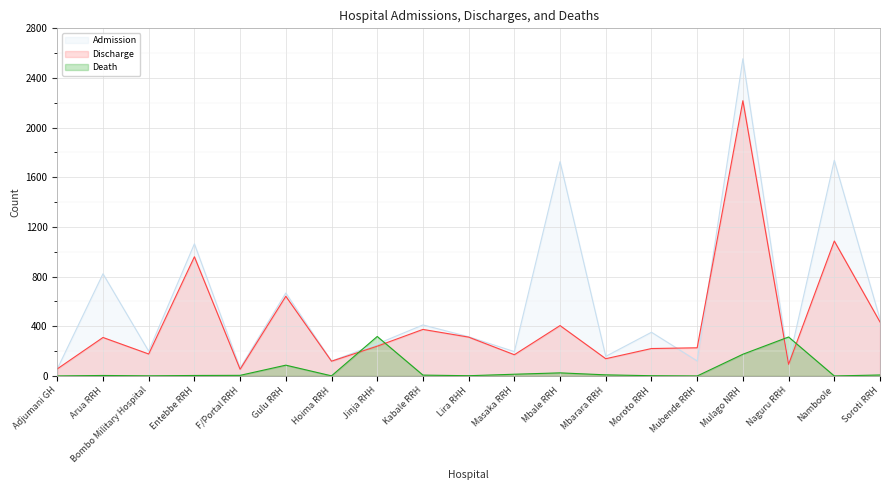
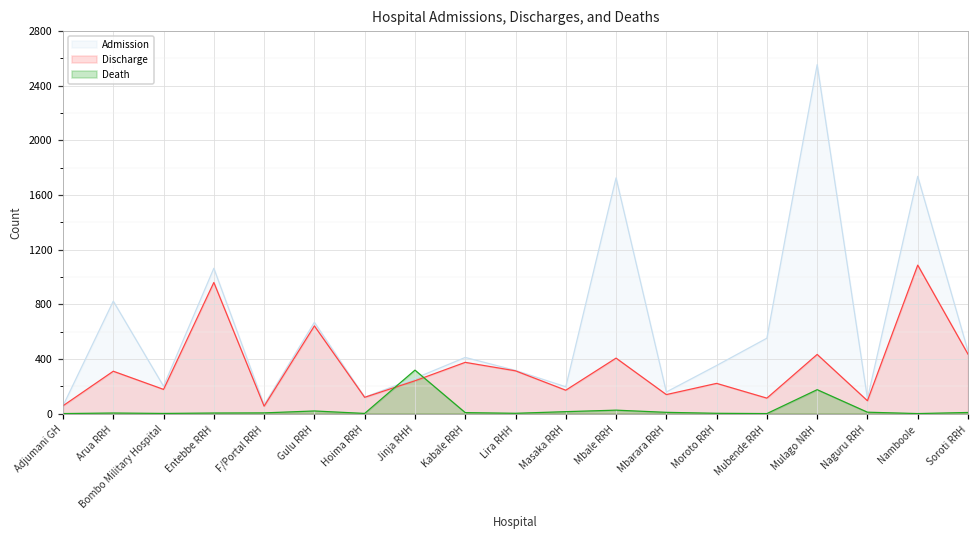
  {
    "Admission": {
      "Arua RRH": 820,
      "Bombo Military Hospital": 200,
      "Entebbe RRH": 1060,
      "Gulu RRH": 670,
      "Kabale RRH": 410,
      "Masaka RRH": 200,
      "Mbale RRH": 1730,
      "Moroto RRH": 350,
-     "Mubende RRH": 120,
+     "Mubende RRH": 550,
      "Mulago NRH": 2560,
      "Namboole": 1740,
      "Soroti RRH": 460
    },
    "Discharge": {
      "Arua RRH": 310,
      "Bombo Military Hospital": 180,
      "Entebbe RRH": 960,
      "Gulu RRH": 640,
      "Kabale RRH": 380,
      "Masaka RRH": 170,
      "Mbale RRH": 410,
      "Moroto RRH": 220,
-     "Mubende RRH": 230,
-     "Mulago NRH": 2220,
+     "Mubende RRH": 110,
+     "Mulago NRH": 430,
      "Namboole": 1090,
      "Soroti RRH": 440
    },
    "Death": {
      "Adjumani GH": 0,
      "Arua RRH": 0,
      "Bombo Military Hospital": 0,
      "Entebbe RRH": 0,
      "F/Portal RRH": 10,
-     "Gulu RRH": 90,
+     "Gulu RRH": 20,
      "Hoima RRH": 0,
      "Jinja RHH": 320,
      "Kabale RRH": 10,
      "Lira RHH": 0,
      "Masaka RRH": 10,
      "Mbale RRH": 30,
      "Mbarara RRH": 10,
      "Moroto RRH": 0,
      "Mubende RRH": 0,
      "Mulago NRH": 180,
-     "Naguru RRH": 310,
+     "Naguru RRH": 10,
      "Namboole": 0,
      "Soroti RRH": 10
    }
  }
